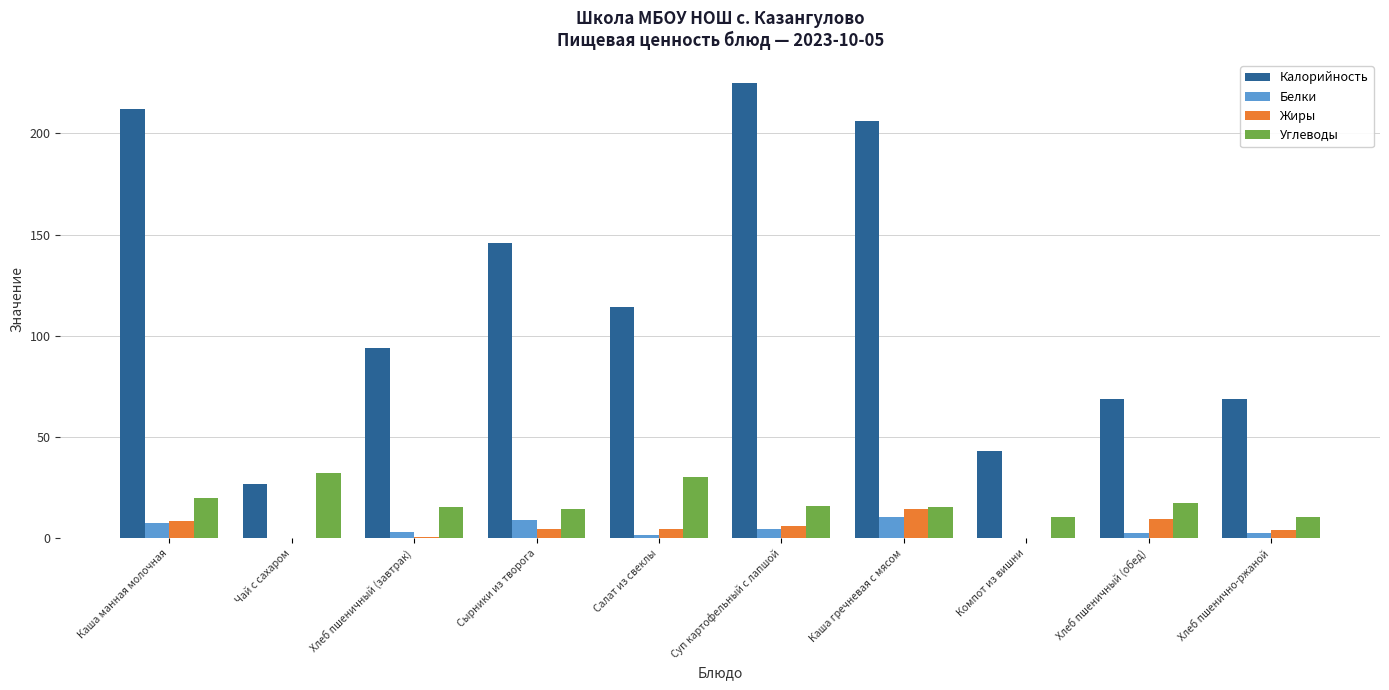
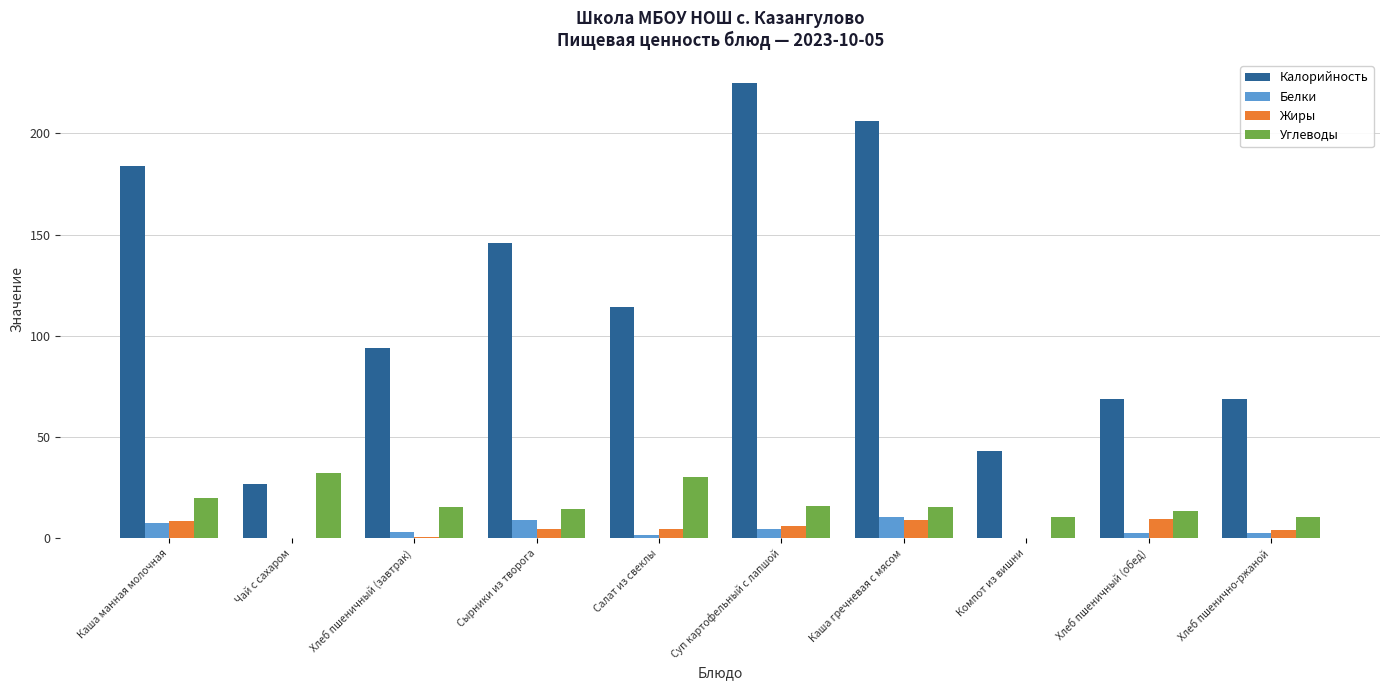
  {
    "Калорийность": {
-     "Каша манная молочная": 212,
+     "Каша манная молочная": 184,
      "Чай с сахаром": 27,
      "Хлеб пшеничный (завтрак)": 94,
      "Сырники из творога": 146,
      "Салат из свеклы": 114,
      "Суп картофельный с лапшой": 225,
      "Каша гречневая с мясом": 206,
      "Компот из вишни": 43,
      "Хлеб пшеничный (обед)": 69,
      "Хлеб пшенично-ржаной": 69
    },
    "Белки": {
      "Каша манная молочная": 7,
      "Хлеб пшеничный (завтрак)": 3,
      "Сырники из творога": 9,
      "Салат из свеклы": 2,
      "Суп картофельный с лапшой": 5,
      "Каша гречневая с мясом": 10,
      "Хлеб пшеничный (обед)": 3,
      "Хлеб пшенично-ржаной": 2
    },
    "Жиры": {
      "Каша манная молочная": 9,
      "Чай с сахаром": 0,
      "Сырники из творога": 5,
      "Салат из свеклы": 5,
      "Суп картофельный с лапшой": 6,
-     "Каша гречневая с мясом": 14,
+     "Каша гречневая с мясом": 9,
      "Хлеб пшеничный (обед)": 9,
      "Хлеб пшенично-ржаной": 4
    },
    "Углеводы": {
      "Каша манная молочная": 20,
      "Чай с сахаром": 32,
      "Хлеб пшеничный (завтрак)": 15,
      "Сырники из творога": 14,
      "Салат из свеклы": 30,
      "Суп картофельный с лапшой": 16,
      "Каша гречневая с мясом": 16,
      "Компот из вишни": 10,
-     "Хлеб пшеничный (обед)": 18,
+     "Хлеб пшеничный (обед)": 13,
      "Хлеб пшенично-ржаной": 11
    }
  }
